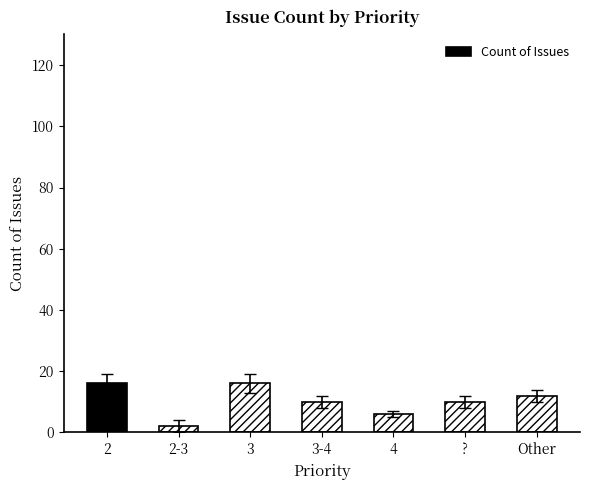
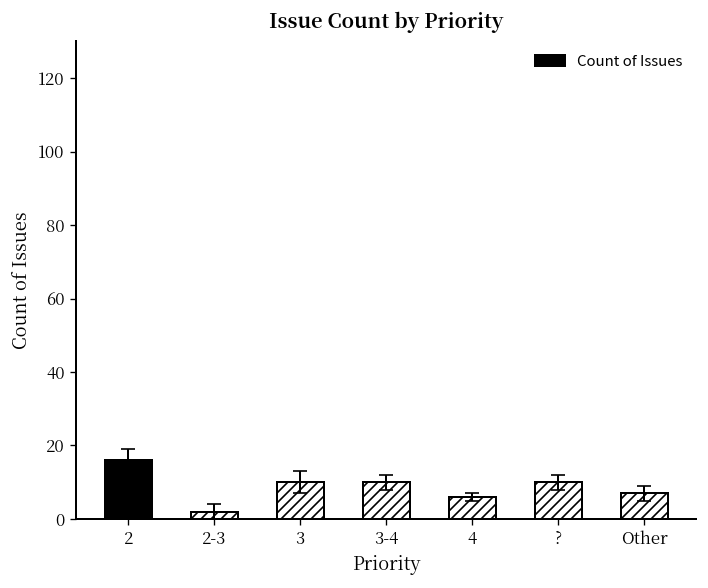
  {
    "Count of Issues": {
      "2": 16,
      "2-3": 2,
-     "3": 16,
+     "3": 10,
      "3-4": 10,
      "4": 6,
      "?": 10,
-     "Other": 12
+     "Other": 7
    }
  }
